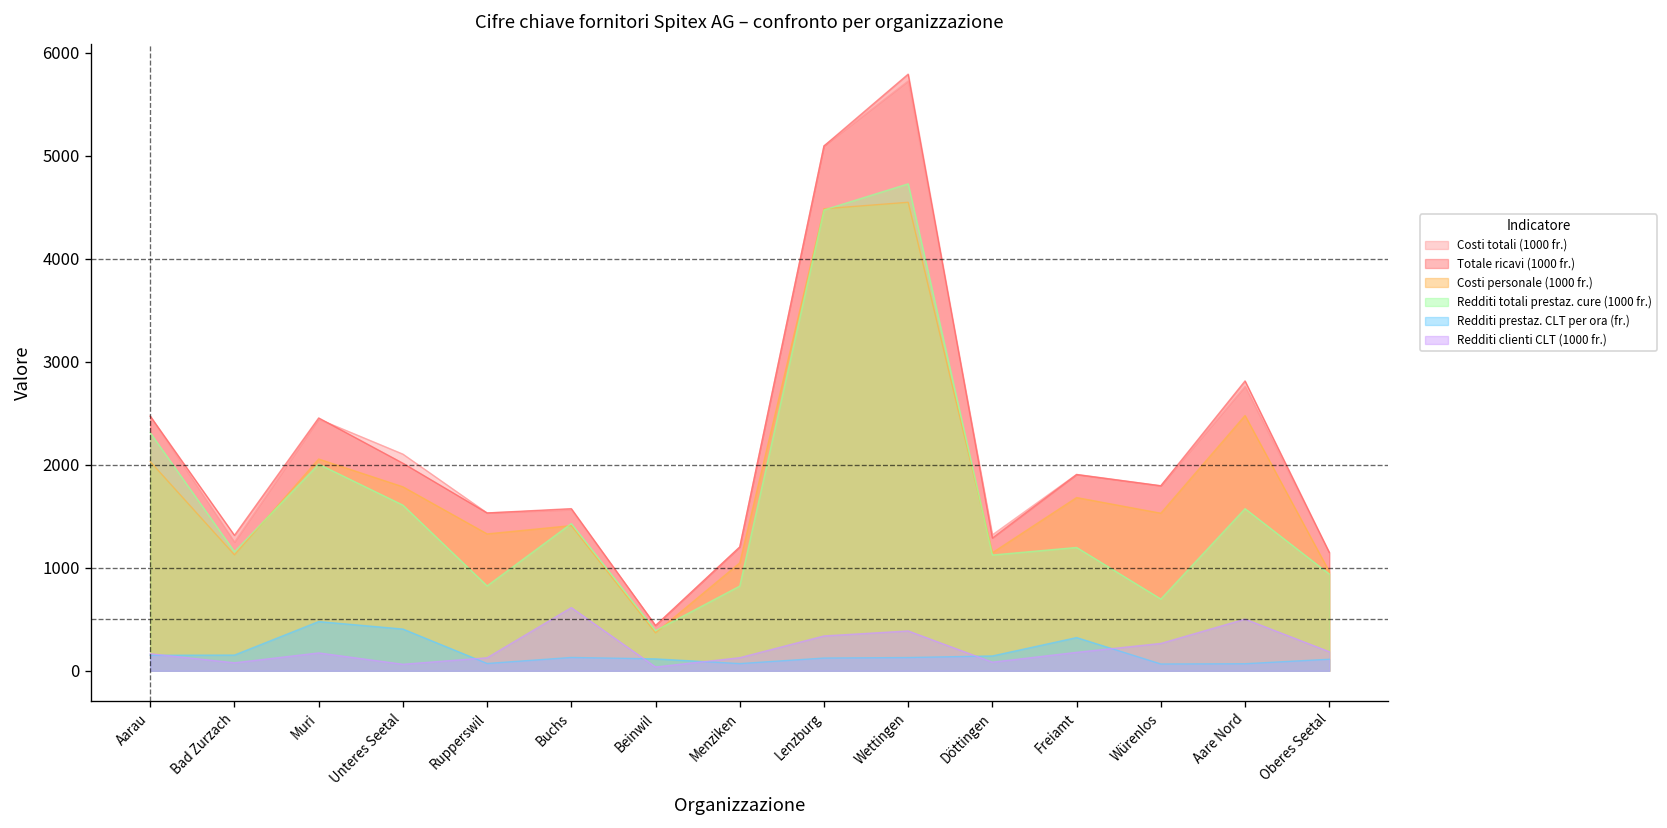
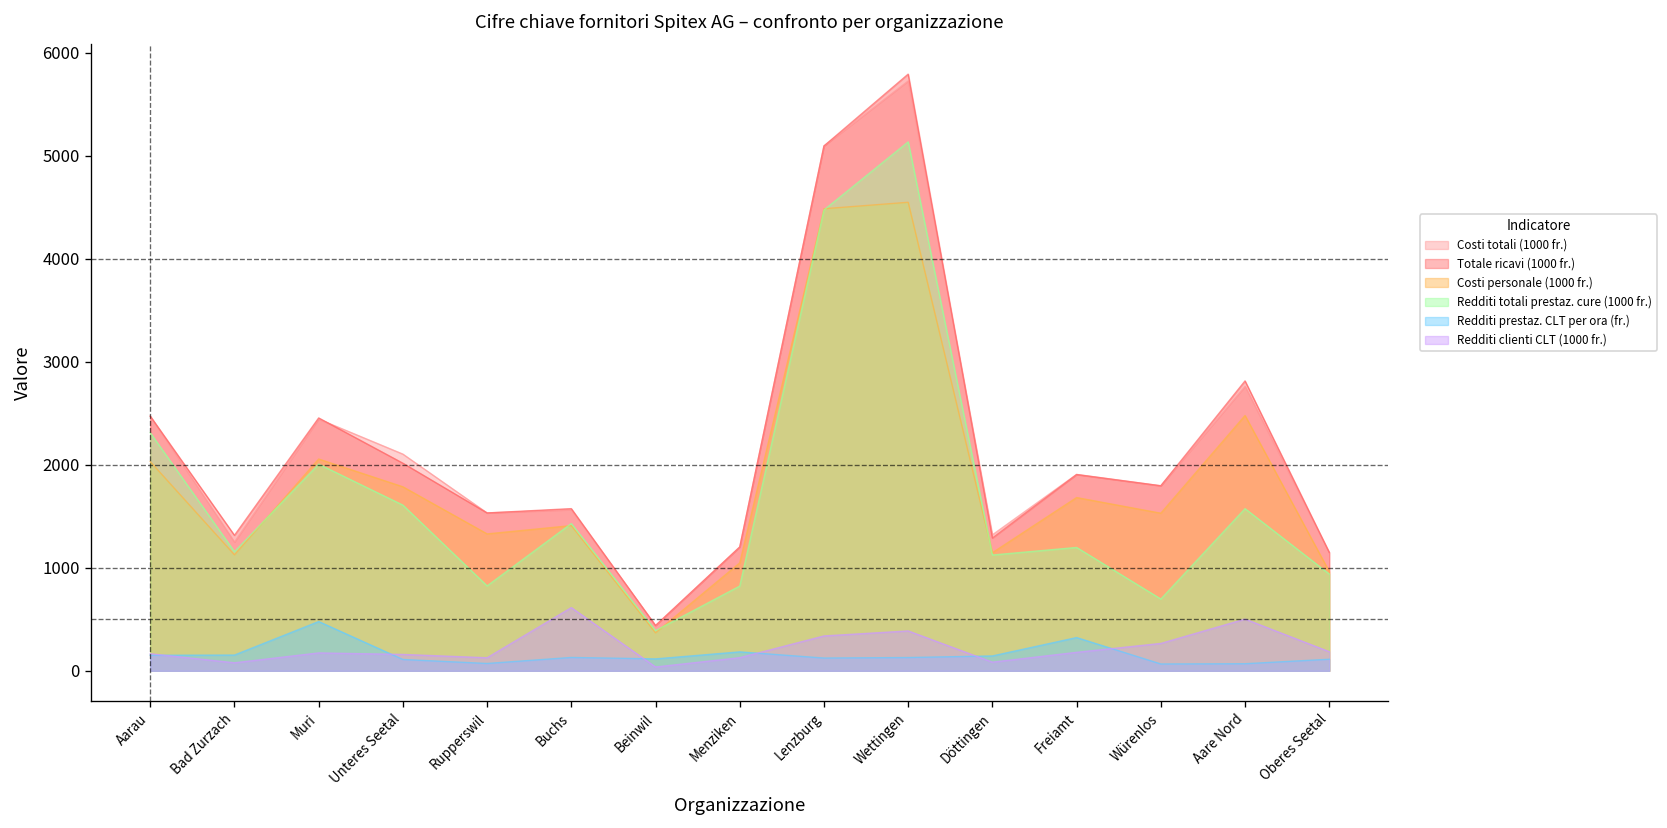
  {
    "Redditi totali prestaz. cure (1000 fr.)": {
      "Aarau": 2300,
      "Bad Zurzach": 1200,
      "Muri": 2000,
      "Unteres Seetal": 1600,
      "Rupperswil": 800,
      "Menziken": 800,
-     "Wettingen": 4700,
+     "Wettingen": 5100,
      "Freiamt": 1200,
      "Würenlos": 700,
      "Aare Nord": 1600
    },
    "Redditi prestaz. CLT per ora (fr.)": {
      "Bad Zurzach": 200,
      "Muri": 500,
-     "Unteres Seetal": 400,
+     "Unteres Seetal": 100,
      "Rupperswil": 100,
      "Buchs": 100,
      "Beinwil": 100,
-     "Menziken": 100,
+     "Menziken": 200,
      "Lenzburg": 100,
      "Wettingen": 100,
      "Döttingen": 100,
      "Freiamt": 300,
      "Würenlos": 100,
      "Aare Nord": 100,
      "Oberes Seetal": 100
    },
    "Redditi clienti CLT (1000 fr.)": {
      "Bad Zurzach": 100,
      "Muri": 200,
-     "Unteres Seetal": 100,
+     "Unteres Seetal": 200,
      "Rupperswil": 100,
      "Buchs": 600,
      "Beinwil": 0,
      "Menziken": 100,
      "Lenzburg": 300,
      "Wettingen": 400,
      "Döttingen": 100,
      "Freiamt": 200,
      "Würenlos": 300,
      "Aare Nord": 500,
      "Oberes Seetal": 200
    }
  }
